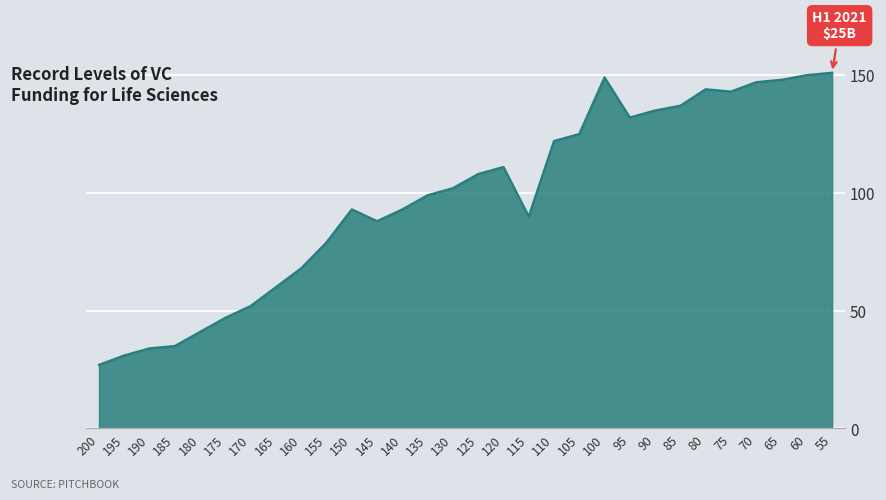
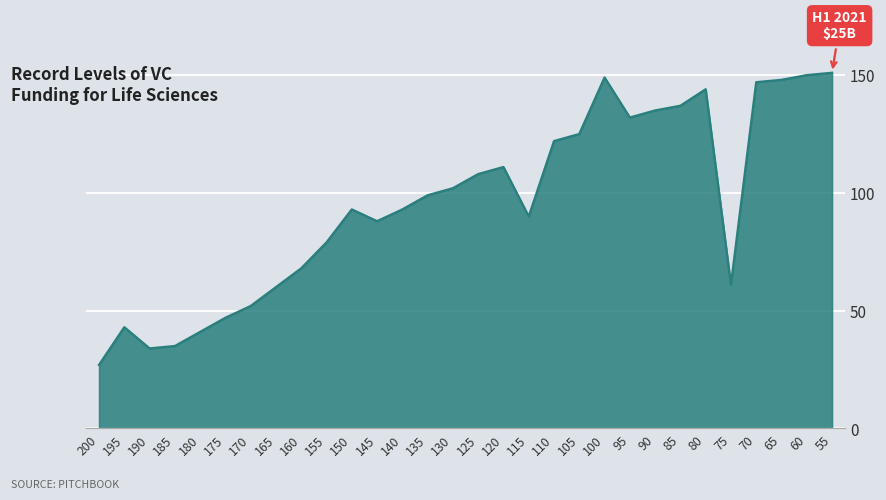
  {
    "200": 27,
-   "195": 31,
+   "195": 43,
    "190": 34,
    "185": 35,
    "180": 41,
    "175": 47,
    "170": 52,
    "165": 60,
    "160": 68,
    "155": 79,
    "150": 93,
    "145": 88,
    "140": 93,
    "135": 99,
    "130": 102,
    "125": 108,
    "120": 111,
    "115": 90,
    "110": 122,
    "105": 125,
    "100": 149,
    "95": 132,
    "90": 135,
    "85": 137,
    "80": 144,
-   "75": 143,
+   "75": 61,
    "70": 147,
    "65": 148,
    "60": 150
  }
